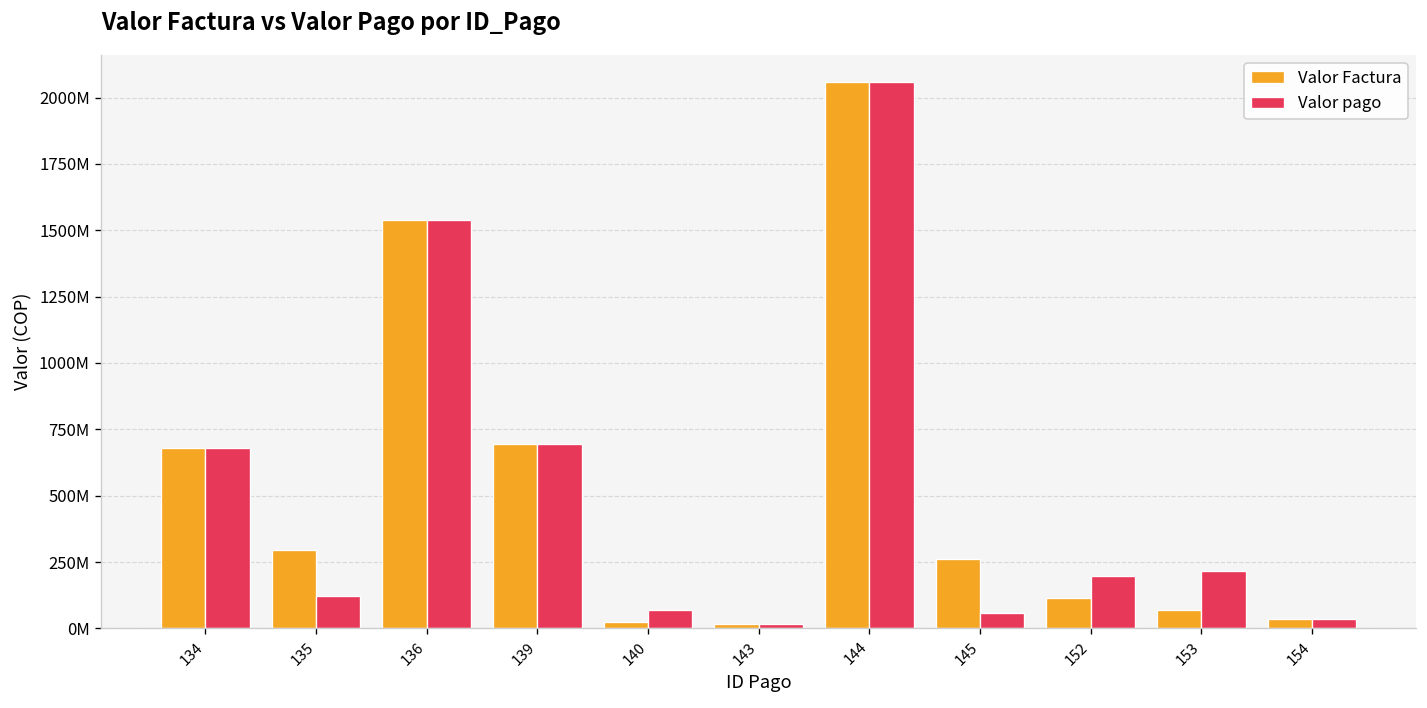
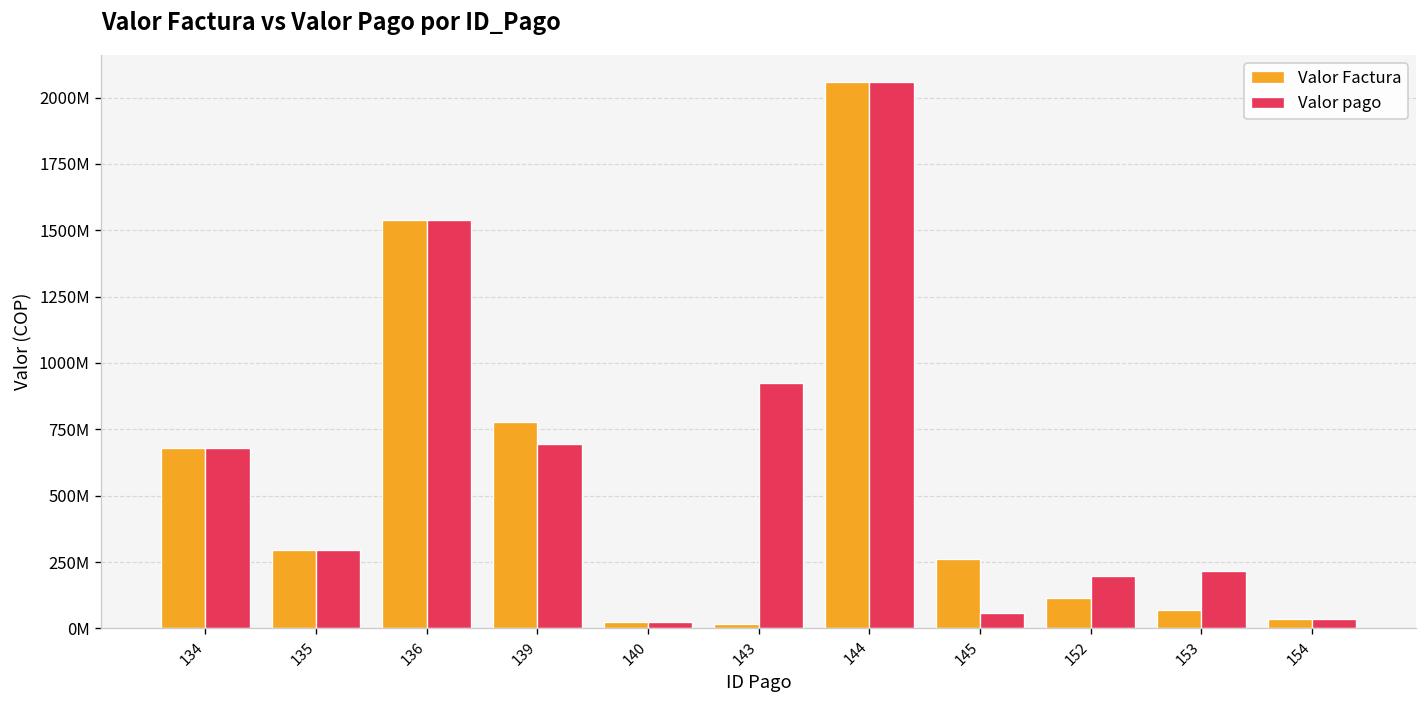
  {
    "Valor Factura": {
      "134": 680000000,
      "135": 300000000,
      "136": 1540000000,
-     "139": 690000000,
+     "139": 780000000,
      "140": 30000000,
      "143": 20000000,
      "144": 2060000000,
      "145": 260000000,
      "152": 110000000,
      "153": 70000000,
      "154": 40000000
    },
    "Valor pago": {
      "134": 680000000,
-     "135": 120000000,
+     "135": 300000000,
      "136": 1540000000,
      "139": 690000000,
-     "140": 70000000,
-     "143": 20000000,
+     "140": 30000000,
+     "143": 920000000,
      "144": 2060000000,
      "145": 60000000,
      "152": 200000000,
      "153": 210000000,
      "154": 40000000
    }
  }
